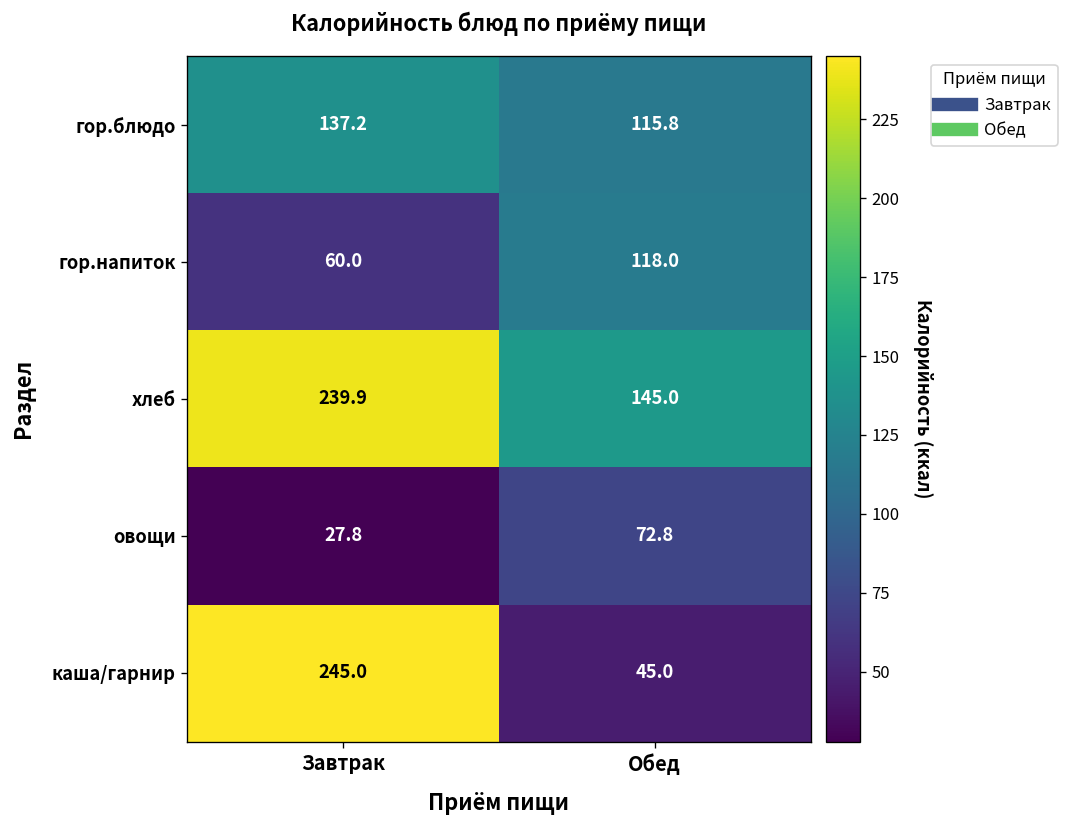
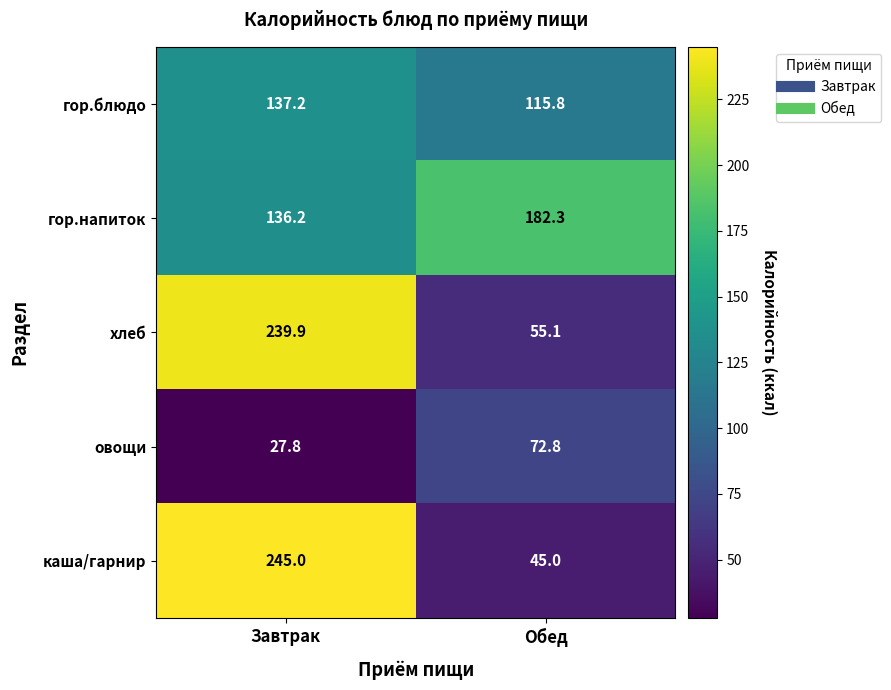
  {
    "гор.блюдо": {
      "Завтрак": 137.2,
      "Обед": 115.8
    },
    "гор.напиток": {
-     "Завтрак": 60.0,
-     "Обед": 118.0
+     "Завтрак": 136.2,
+     "Обед": 182.3
    },
    "хлеб": {
      "Завтрак": 239.9,
-     "Обед": 145.0
+     "Обед": 55.1
    },
    "овощи": {
      "Завтрак": 27.8,
      "Обед": 72.8
    },
    "каша/гарнир": {
      "Завтрак": 245.0,
      "Обед": 45.0
    }
  }
